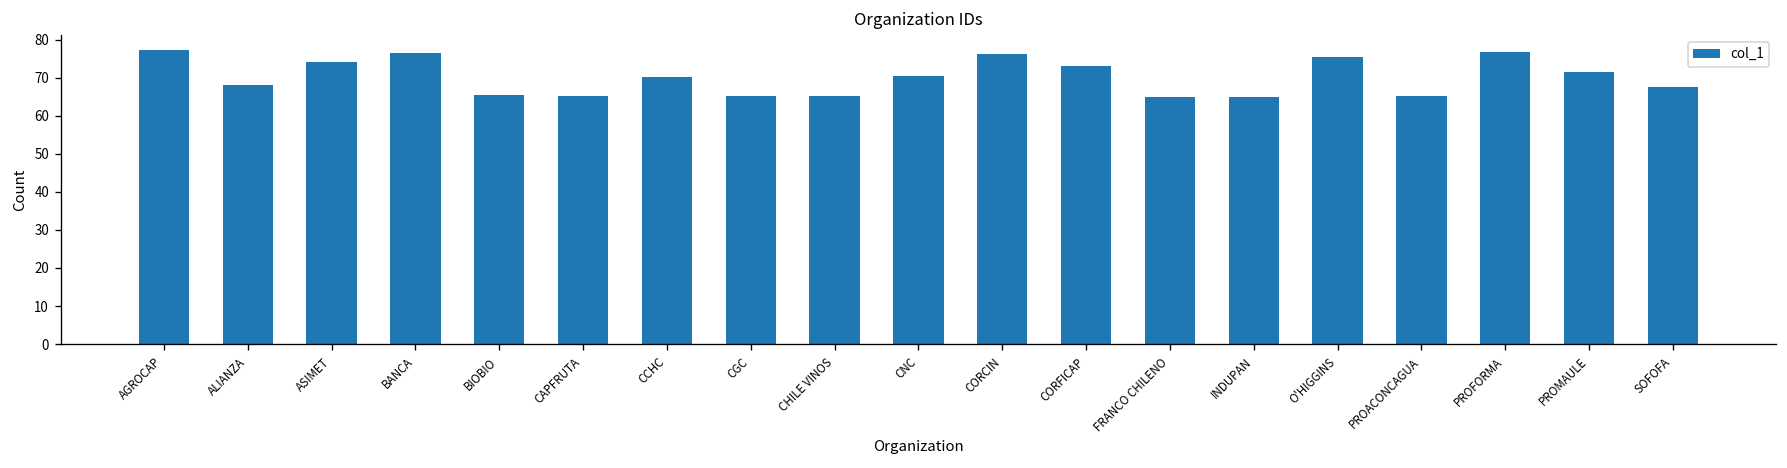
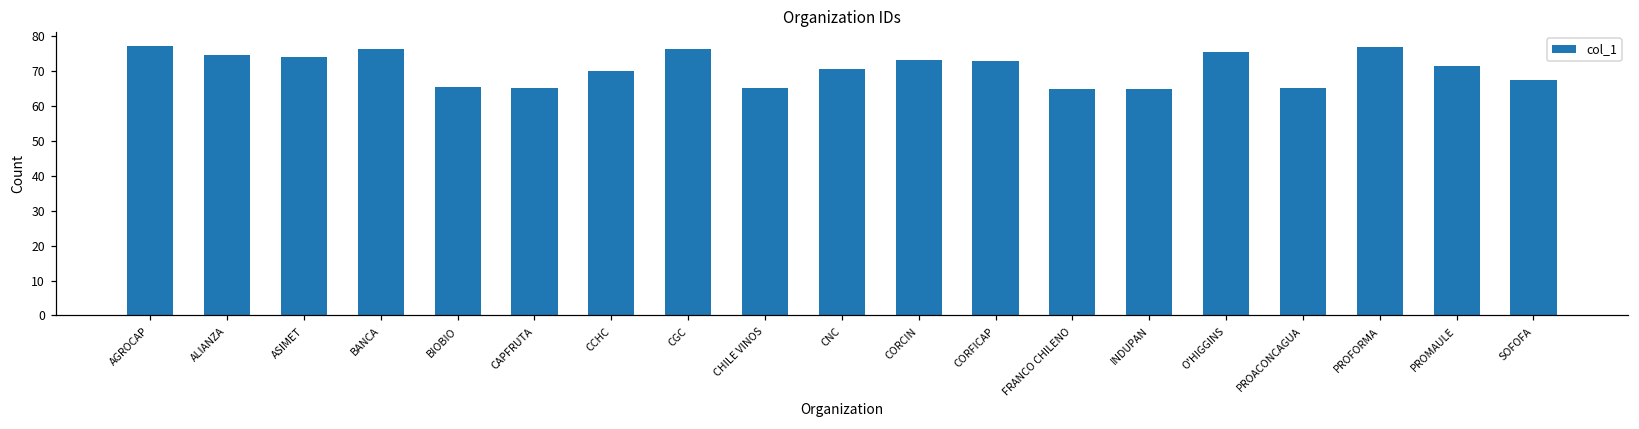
  {
    "AGROCAP": 77,
-   "ALIANZA": 68,
+   "ALIANZA": 75,
    "ASIMET": 74,
    "BANCA": 77,
    "BIOBIO": 65,
    "CAPFRUTA": 65,
    "CCHC": 70,
-   "CGC": 65,
+   "CGC": 76,
    "CHILE VINOS": 65,
    "CNC": 71,
-   "CORCIN": 76,
+   "CORCIN": 73,
    "CORFICAP": 73,
    "FRANCO CHILENO": 65,
    "INDUPAN": 65,
    "O'HIGGINS": 75,
    "PROACONCAGUA": 65,
    "PROFORMA": 77,
    "PROMAULE": 72,
    "SOFOFA": 68
  }
